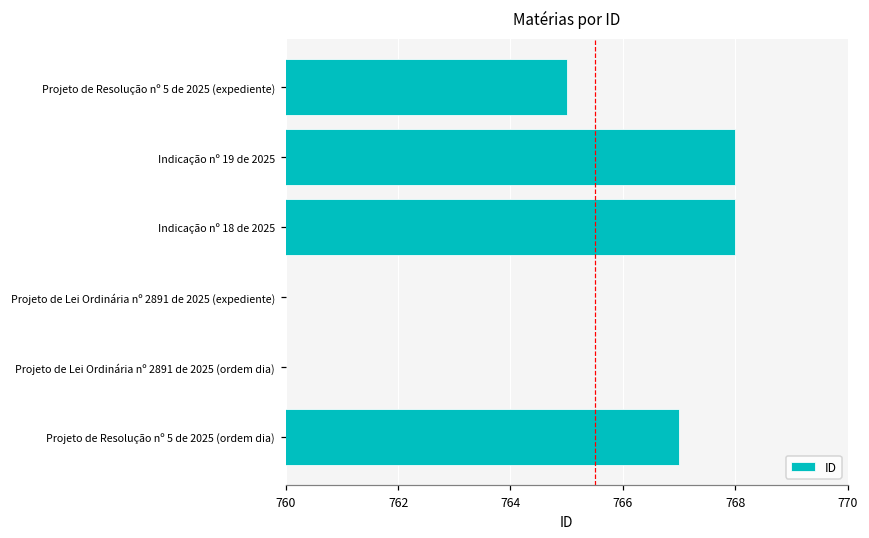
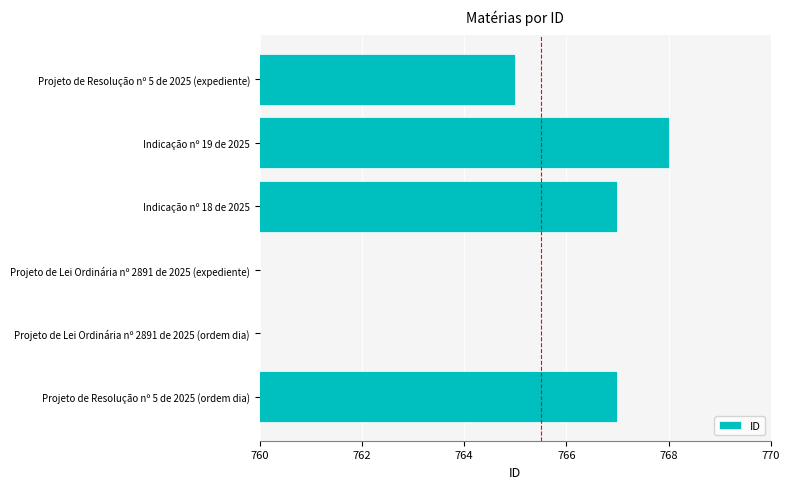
  {
    "Projeto de Resolução nº 5 de 2025 (expediente)": 765,
    "Indicação nº 19 de 2025": 768,
-   "Indicação nº 18 de 2025": 768,
+   "Indicação nº 18 de 2025": 767,
    "Projeto de Resolução nº 5 de 2025 (ordem dia)": 767
  }
